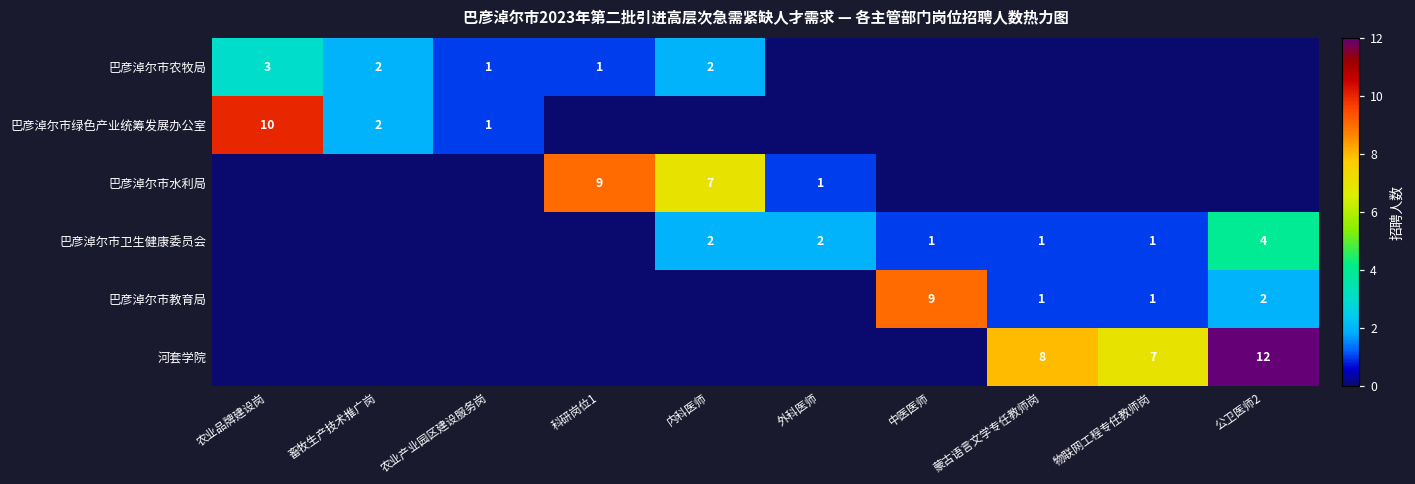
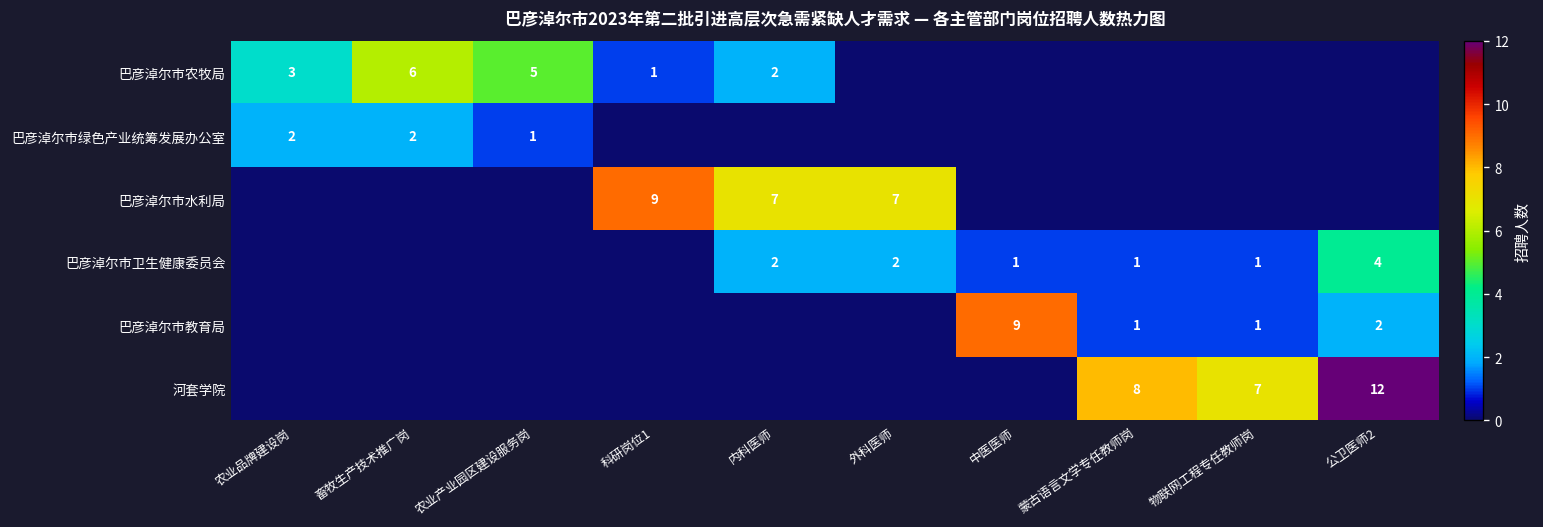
  {
    "巴彦淖尔市农牧局": {
      "农业品牌建设岗": 3,
-     "畜牧生产技术推广岗": 2,
-     "农业产业园区建设服务岗": 1,
+     "畜牧生产技术推广岗": 6,
+     "农业产业园区建设服务岗": 5,
      "科研岗位1": 1,
      "内科医师": 2
    },
    "巴彦淖尔市绿色产业统筹发展办公室": {
-     "农业品牌建设岗": 10,
+     "农业品牌建设岗": 2,
      "畜牧生产技术推广岗": 2,
      "农业产业园区建设服务岗": 1
    },
    "巴彦淖尔市水利局": {
      "科研岗位1": 9,
      "内科医师": 7,
-     "外科医师": 1
+     "外科医师": 7
    },
    "巴彦淖尔市卫生健康委员会": {
      "内科医师": 2,
      "外科医师": 2,
      "中医医师": 1,
      "蒙古语言文学专任教师岗": 1,
      "物联网工程专任教师岗": 1,
      "公卫医师2": 4
    },
    "巴彦淖尔市教育局": {
      "中医医师": 9,
      "蒙古语言文学专任教师岗": 1,
      "物联网工程专任教师岗": 1,
      "公卫医师2": 2
    },
    "河套学院": {
      "蒙古语言文学专任教师岗": 8,
      "物联网工程专任教师岗": 7,
      "公卫医师2": 12
    }
  }
